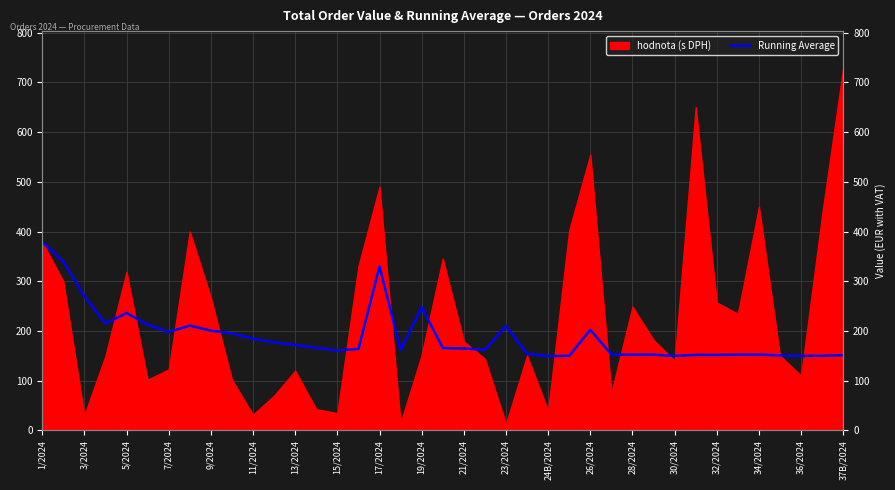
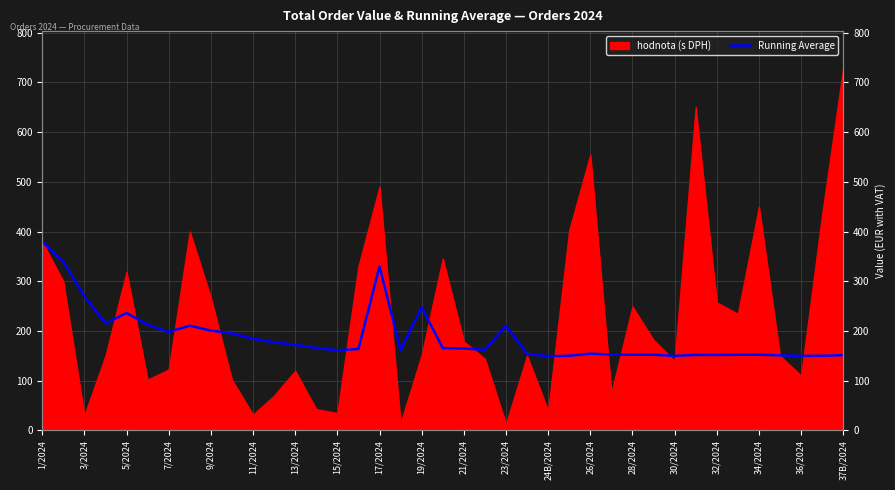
  {
    "Running Average": {
      "3/2024": 270,
      "5/2024": 240,
      "7/2024": 200,
      "9/2024": 200,
      "11/2024": 180,
      "13/2024": 170,
      "15/2024": 160,
      "17/2024": 330,
      "19/2024": 250,
      "21/2024": 160,
      "23/2024": 210,
      "24B/2024": 150,
-     "26/2024": 200,
+     "26/2024": 150,
      "28/2024": 150,
      "30/2024": 150,
      "32/2024": 150,
      "34/2024": 150,
      "36/2024": 150,
      "37B/2024": 150
    },
    "hodnota (s DPH)": {
      "3/2024": 30,
      "5/2024": 320,
      "7/2024": 120,
      "9/2024": 270,
      "11/2024": 30,
      "13/2024": 120,
      "15/2024": 30,
      "17/2024": 490,
      "19/2024": 150,
      "21/2024": 180,
      "23/2024": 10,
      "24B/2024": 40,
      "26/2024": 550,
      "28/2024": 250,
      "30/2024": 140,
      "32/2024": 260,
      "34/2024": 450,
      "36/2024": 110,
      "37B/2024": 730
    }
  }
